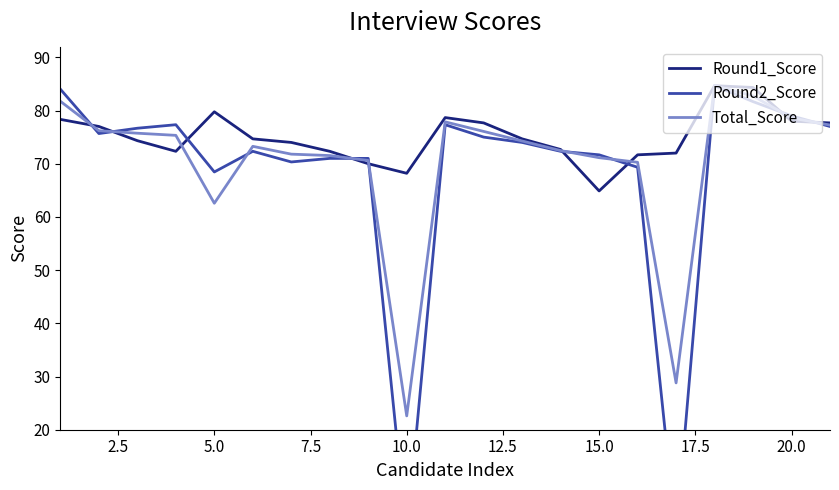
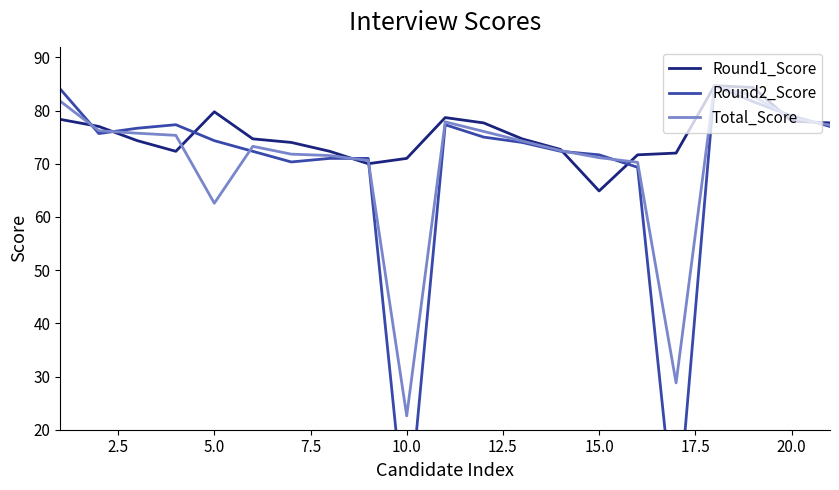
  {
    "Round1_Score": {
      "5.0": 80,
-     "10.0": 68,
+     "10.0": 71,
      "15.0": 65
    },
    "Round2_Score": {
-     "5.0": 68,
+     "5.0": 74,
      "15.0": 72
    },
    "Total_Score": {
      "5.0": 63,
      "10.0": 23,
      "15.0": 71
    }
  }
